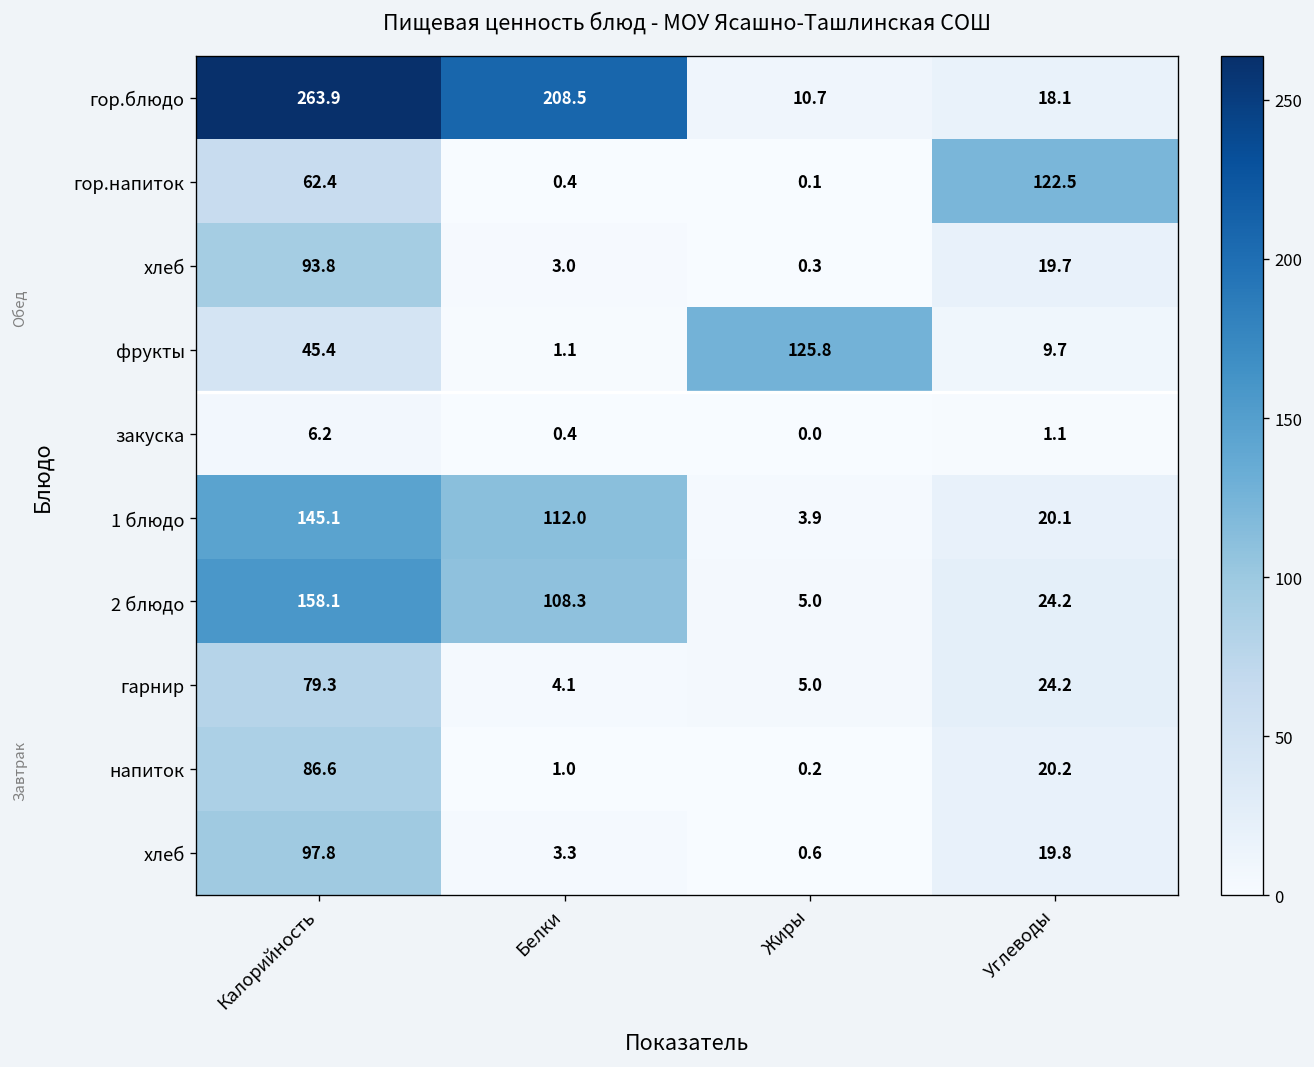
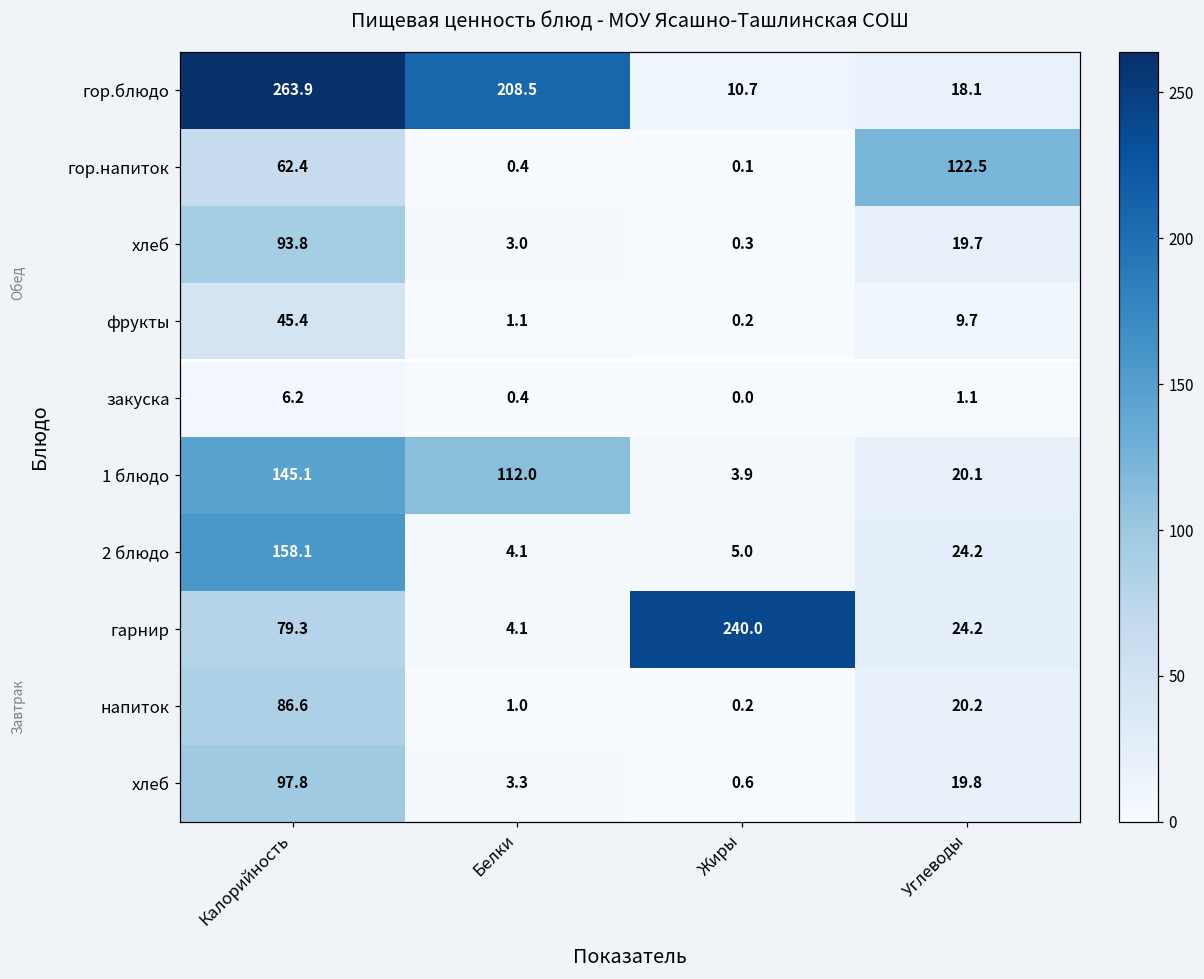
  {
    "гор.блюдо": {
      "Калорийность": 263.9,
      "Белки": 208.5,
      "Жиры": 10.7,
      "Углеводы": 18.1
    },
    "гор.напиток": {
      "Калорийность": 62.4,
      "Белки": 0.4,
      "Жиры": 0.1,
      "Углеводы": 122.5
    },
    "фрукты": {
      "Калорийность": 45.4,
      "Белки": 1.1,
-     "Жиры": 125.8,
+     "Жиры": 0.2,
      "Углеводы": 9.7
    },
    "закуска": {
      "Калорийность": 6.2,
      "Белки": 0.4,
      "Жиры": 0.0,
      "Углеводы": 1.1
    },
    "1 блюдо": {
      "Калорийность": 145.1,
      "Белки": 112.0,
      "Жиры": 3.9,
      "Углеводы": 20.1
    },
    "2 блюдо": {
      "Калорийность": 158.1,
-     "Белки": 108.3,
+     "Белки": 4.1,
      "Жиры": 5.0,
      "Углеводы": 24.2
    },
    "гарнир": {
      "Калорийность": 79.3,
      "Белки": 4.1,
-     "Жиры": 5.0,
+     "Жиры": 240.0,
      "Углеводы": 24.2
    },
    "напиток": {
      "Калорийность": 86.6,
      "Белки": 1.0,
      "Жиры": 0.2,
      "Углеводы": 20.2
    }
  }
